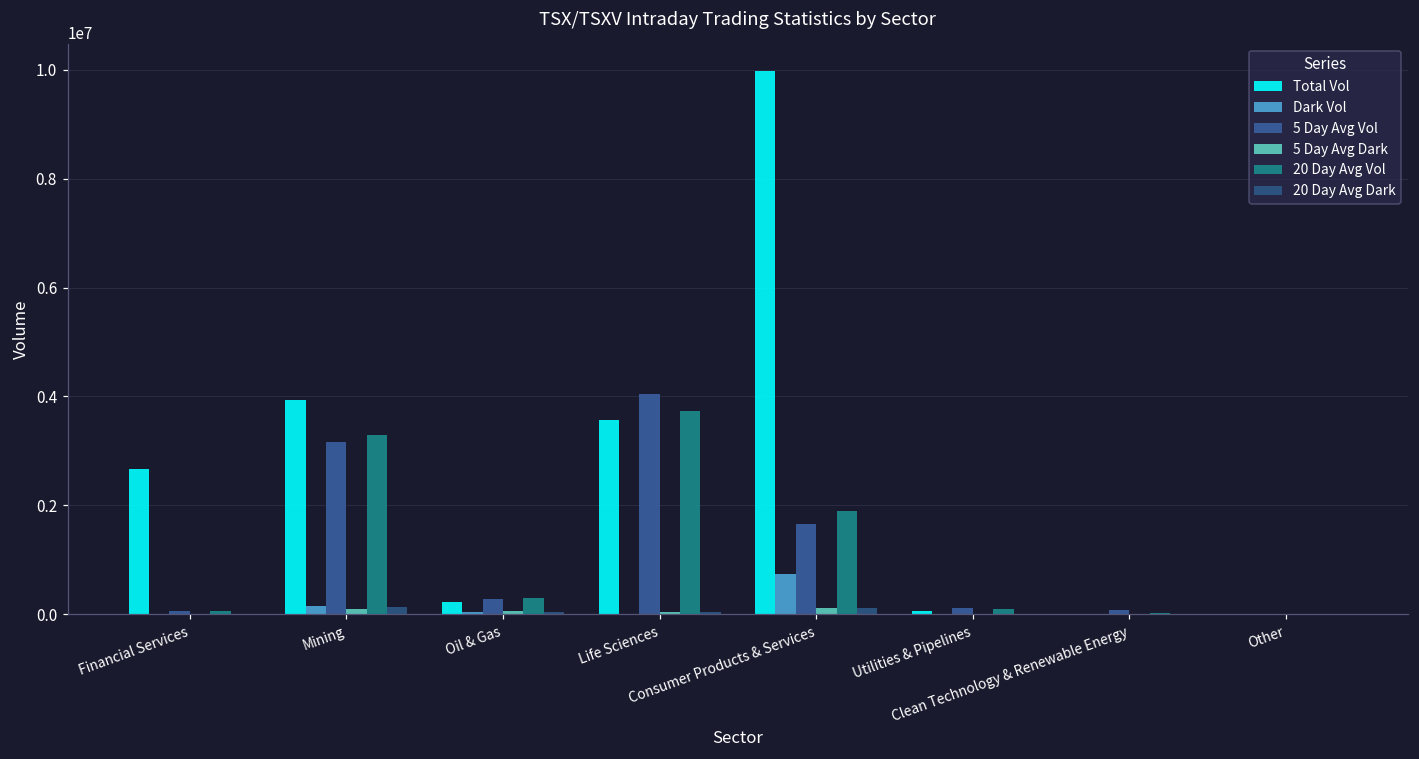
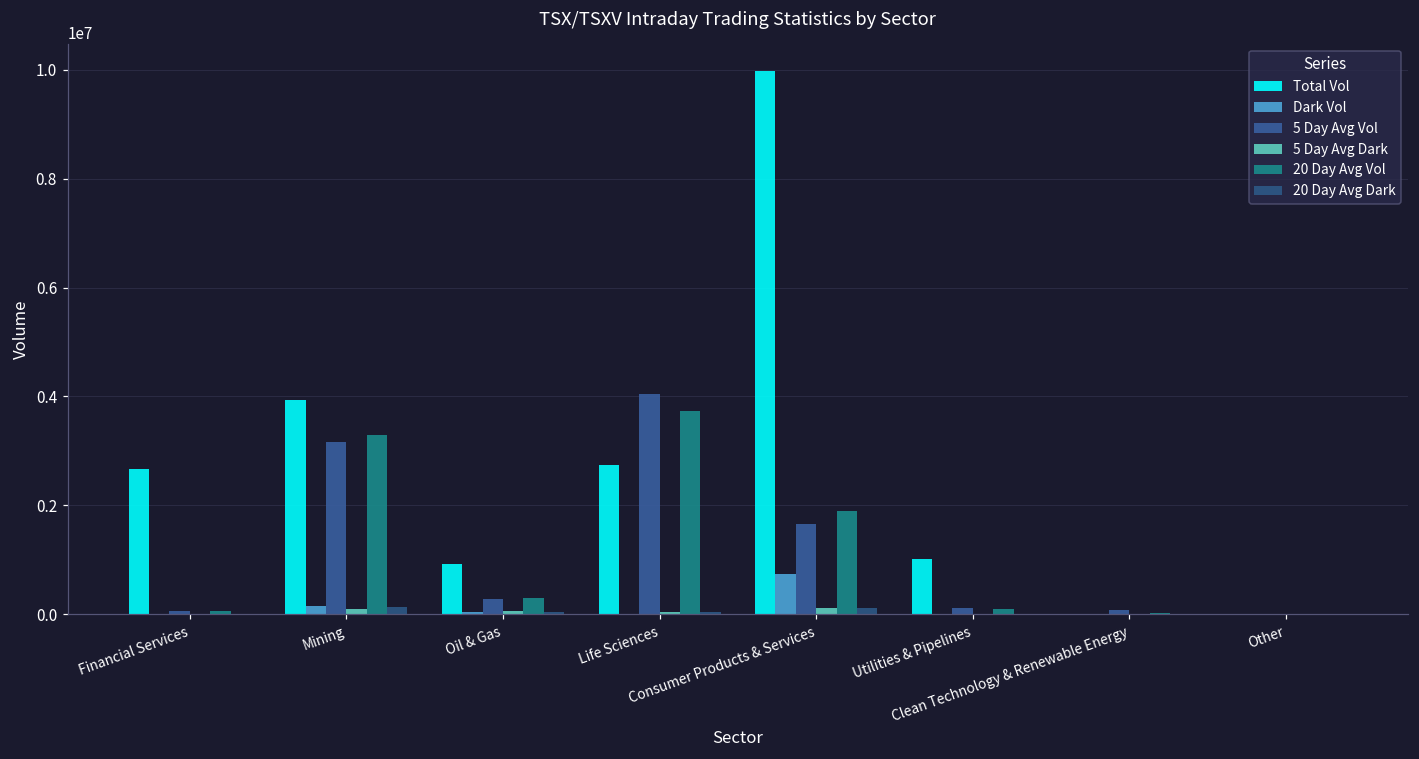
  {
    "Total Vol": {
      "Financial Services": 2700000,
      "Mining": 3900000,
-     "Oil & Gas": 200000,
-     "Life Sciences": 3600000,
+     "Oil & Gas": 900000,
+     "Life Sciences": 2700000,
      "Consumer Products & Services": 10000000,
-     "Utilities & Pipelines": 100000,
+     "Utilities & Pipelines": 1000000,
      "Other": 0
    }
  }
